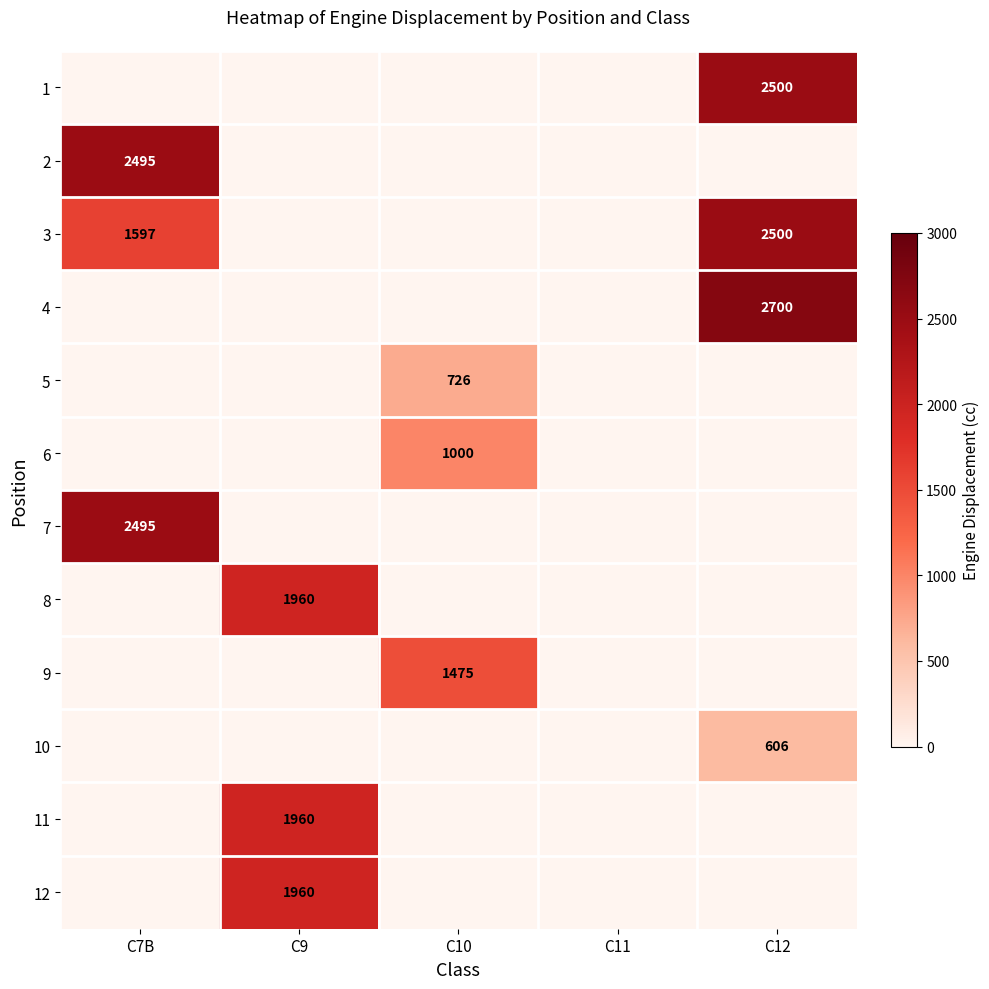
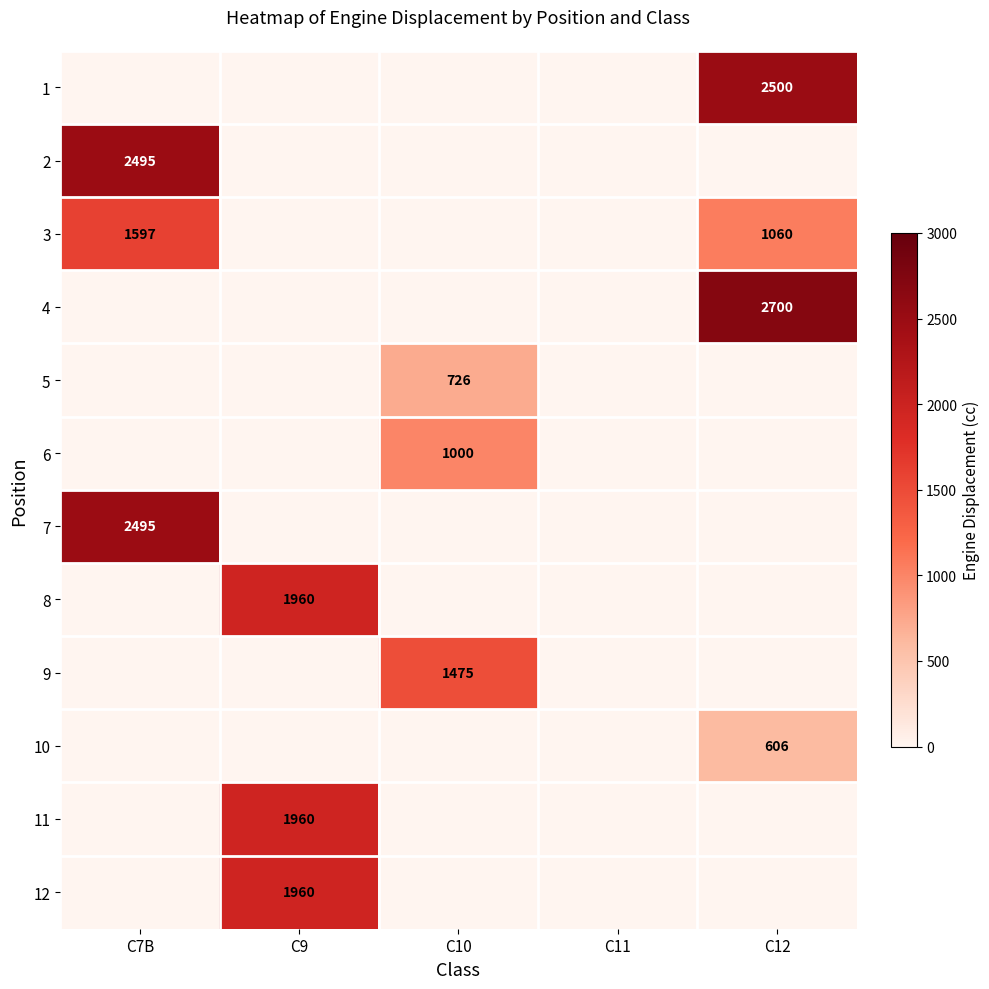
  {
    "1": {
      "C12": 2500
    },
    "2": {
      "C7B": 2495
    },
    "3": {
      "C7B": 1597,
-     "C12": 2500
+     "C12": 1060
    },
    "4": {
      "C12": 2700
    },
    "5": {
      "C10": 726
    },
    "6": {
      "C10": 1000
    },
    "7": {
      "C7B": 2495
    },
    "8": {
      "C9": 1960
    },
    "9": {
      "C10": 1475
    },
    "10": {
      "C12": 606
    },
    "11": {
      "C9": 1960
    },
    "12": {
      "C9": 1960
    }
  }
